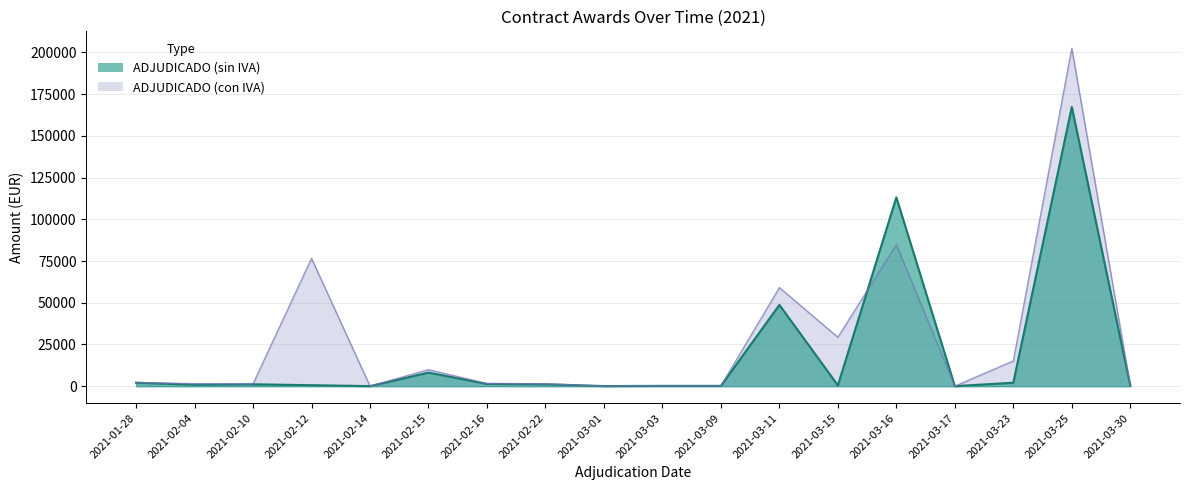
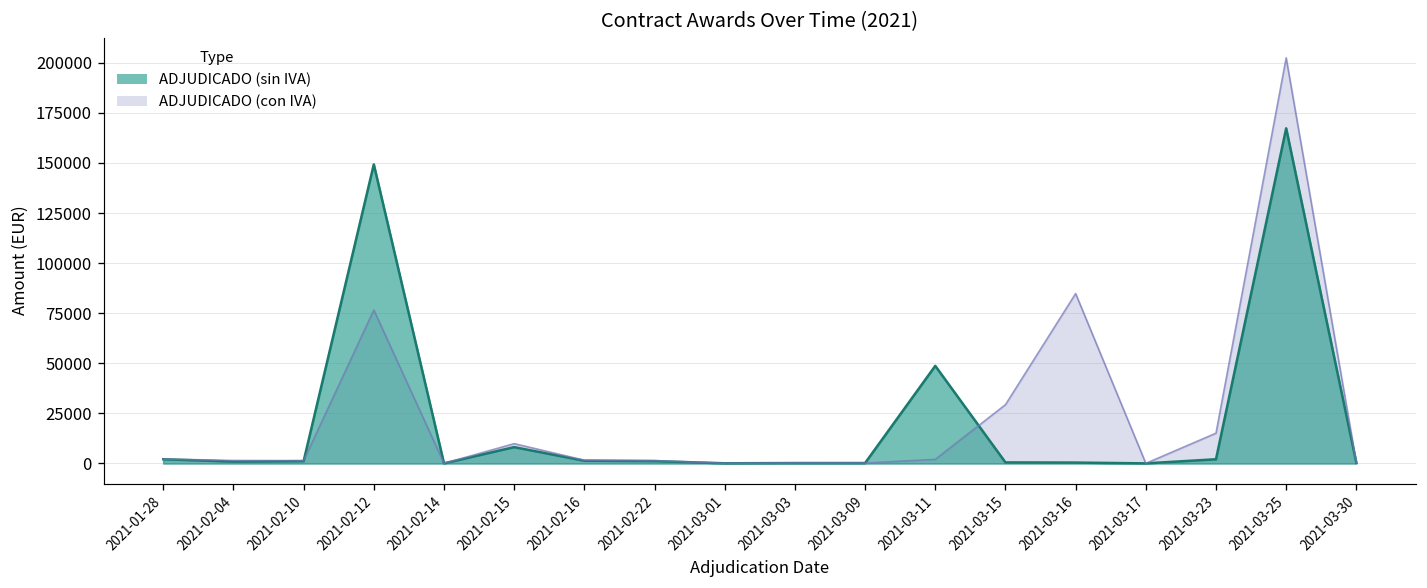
  {
    "ADJUDICADO (sin IVA)": {
-     "2021-02-12": 1000,
+     "2021-02-12": 149000,
      "2021-02-15": 8000,
      "2021-03-11": 49000,
      "2021-03-15": 1000,
-     "2021-03-16": 113000,
+     "2021-03-16": 0,
      "2021-03-23": 2000,
      "2021-03-25": 167000
    },
    "ADJUDICADO (con IVA)": {
      "2021-02-12": 77000,
      "2021-02-15": 10000,
-     "2021-03-11": 59000,
+     "2021-03-11": 2000,
      "2021-03-15": 29000,
      "2021-03-16": 85000,
      "2021-03-23": 15000,
      "2021-03-25": 202000
    }
  }
